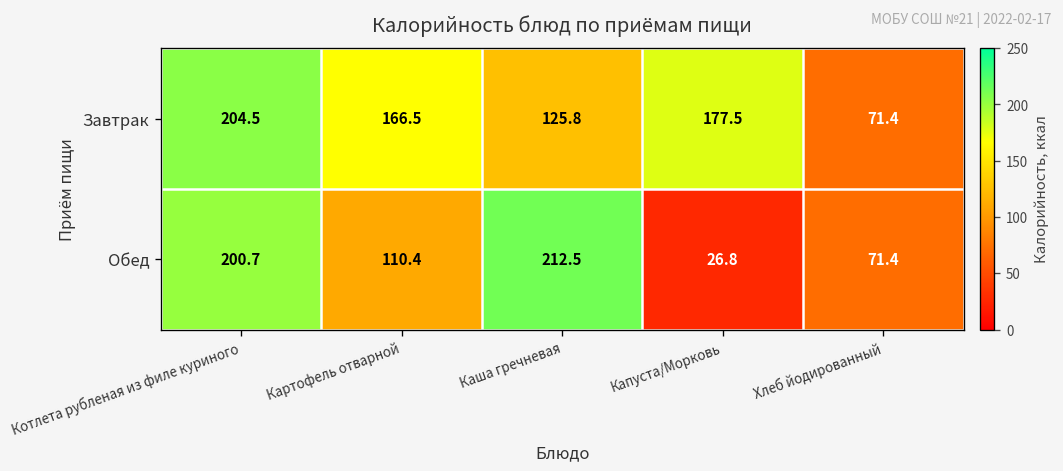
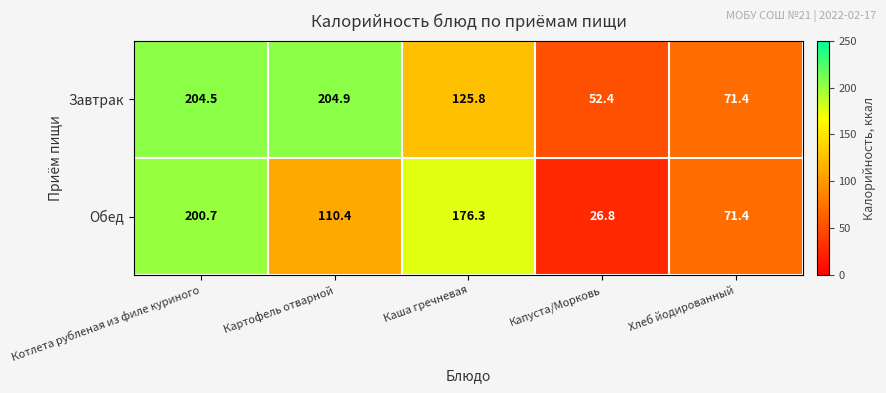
  {
    "Завтрак": {
      "Котлета рубленая из филе куриного": 204.5,
-     "Картофель отварной": 166.5,
+     "Картофель отварной": 204.9,
      "Каша гречневая": 125.8,
-     "Капуста/Морковь": 177.5,
+     "Капуста/Морковь": 52.4,
      "Хлеб йодированный": 71.4
    },
    "Обед": {
      "Котлета рубленая из филе куриного": 200.7,
      "Картофель отварной": 110.4,
-     "Каша гречневая": 212.5,
+     "Каша гречневая": 176.3,
      "Капуста/Морковь": 26.8,
      "Хлеб йодированный": 71.4
    }
  }
